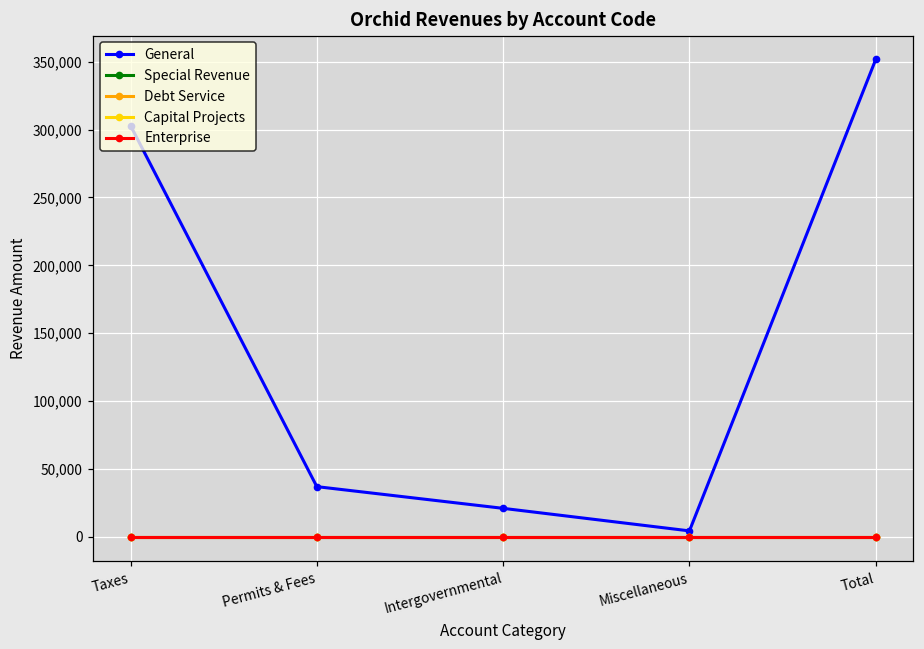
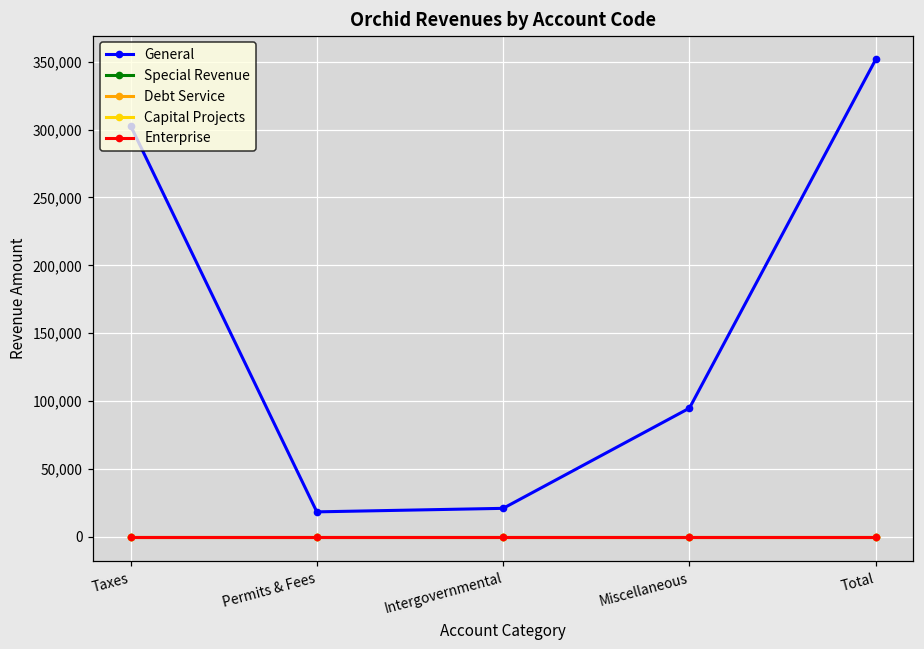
  {
    "General": {
-     "Permits & Fees": "37,000",
+     "Permits & Fees": "18,000",
      "Intergovernmental": "21,000",
-     "Miscellaneous": "4,000",
+     "Miscellaneous": "95,000",
      "Total": "352,000"
    },
    "Enterprise": {
      "Taxes": "0",
      "Permits & Fees": "0",
      "Intergovernmental": "0",
      "Miscellaneous": "0",
      "Total": "0"
    }
  }
